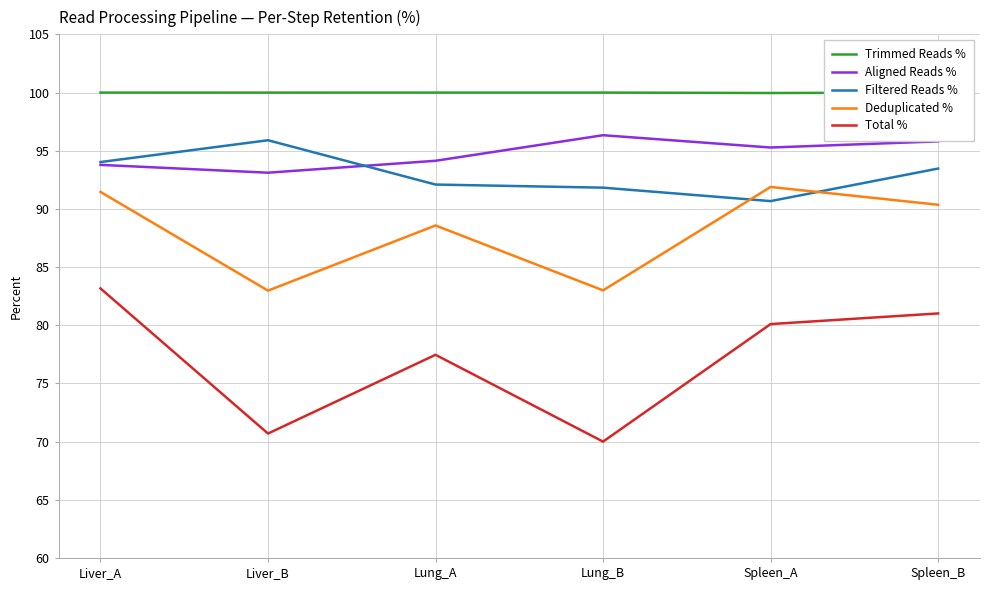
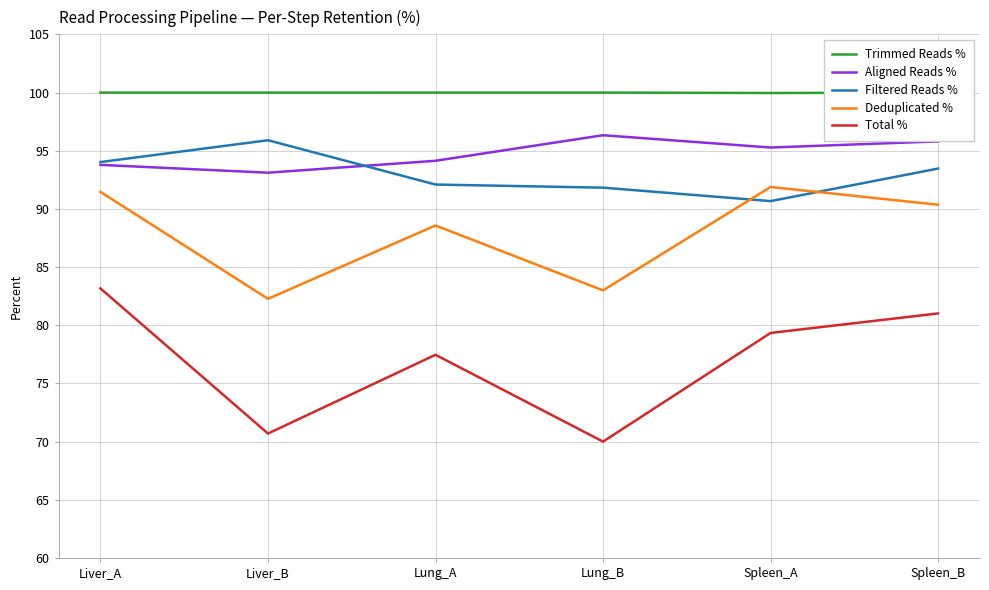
  {
    "Trimmed Reads %": {
      "Liver_A": 100.0,
      "Liver_B": 100.0,
      "Lung_A": 100.0,
      "Lung_B": 100.0,
      "Spleen_A": 100.0
    },
    "Aligned Reads %": {
      "Liver_A": 93.8,
      "Liver_B": 93.1,
      "Lung_A": 94.1,
      "Lung_B": 96.3,
      "Spleen_A": 95.3,
      "Spleen_B": 95.8
    },
    "Filtered Reads %": {
      "Liver_A": 94.0,
      "Liver_B": 95.9,
      "Lung_A": 92.1,
      "Lung_B": 91.8,
      "Spleen_A": 90.7,
      "Spleen_B": 93.5
    },
    "Deduplicated %": {
      "Liver_A": 91.5,
-     "Liver_B": 83.0,
+     "Liver_B": 82.3,
      "Lung_A": 88.6,
      "Lung_B": 83.0,
      "Spleen_A": 91.9,
      "Spleen_B": 90.4
    },
    "Total %": {
      "Liver_A": 83.2,
      "Liver_B": 70.7,
      "Lung_A": 77.5,
      "Lung_B": 70.0,
-     "Spleen_A": 80.1,
+     "Spleen_A": 79.3,
      "Spleen_B": 81.0
    }
  }
